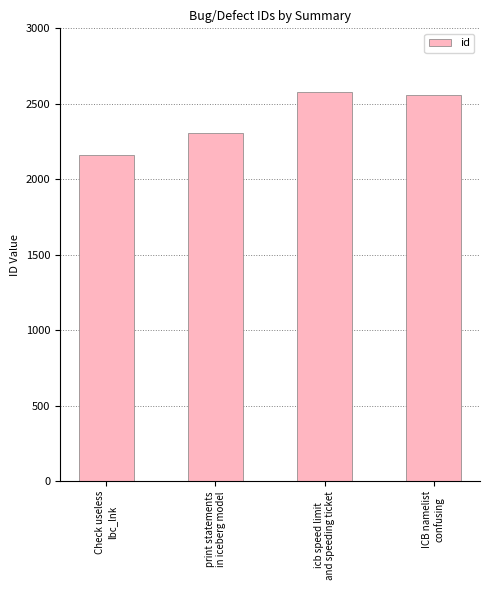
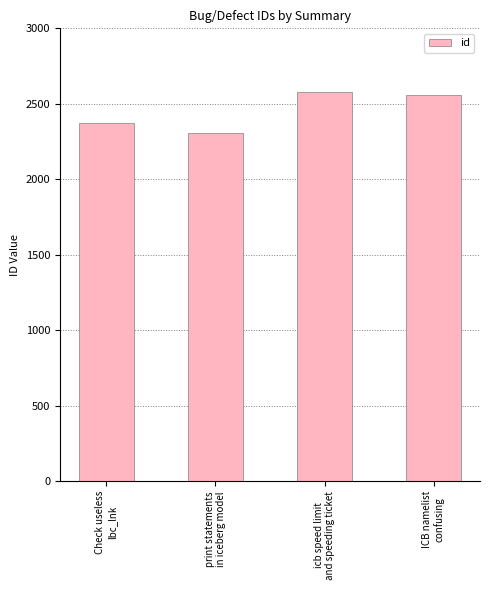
  {
-   "Check useless lbc_lnk": 2160,
+   "Check useless lbc_lnk": 2380,
    "print statements in iceberg model": 2310,
    "icb speed limit and speeding ticket": 2580,
    "ICB namelist confusing": 2560
  }
